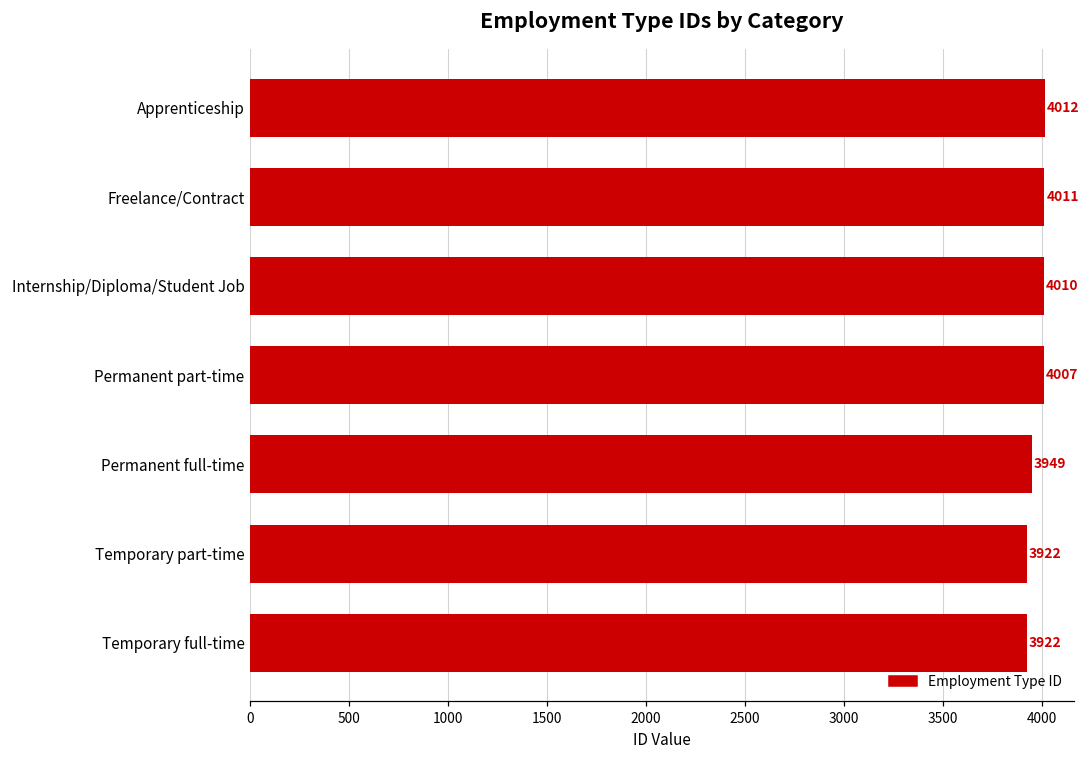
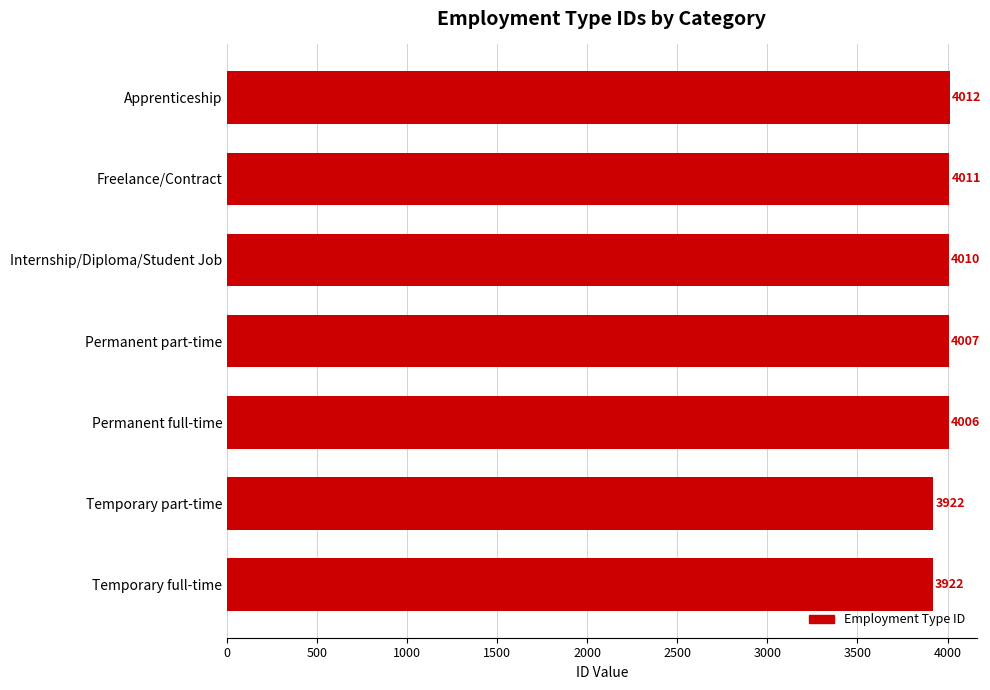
  {
    "Apprenticeship": 4012,
    "Freelance/Contract": 4011,
    "Internship/Diploma/Student Job": 4010,
    "Permanent part-time": 4007,
-   "Permanent full-time": 3949,
+   "Permanent full-time": 4006,
    "Temporary part-time": 3922,
    "Temporary full-time": 3922
  }
